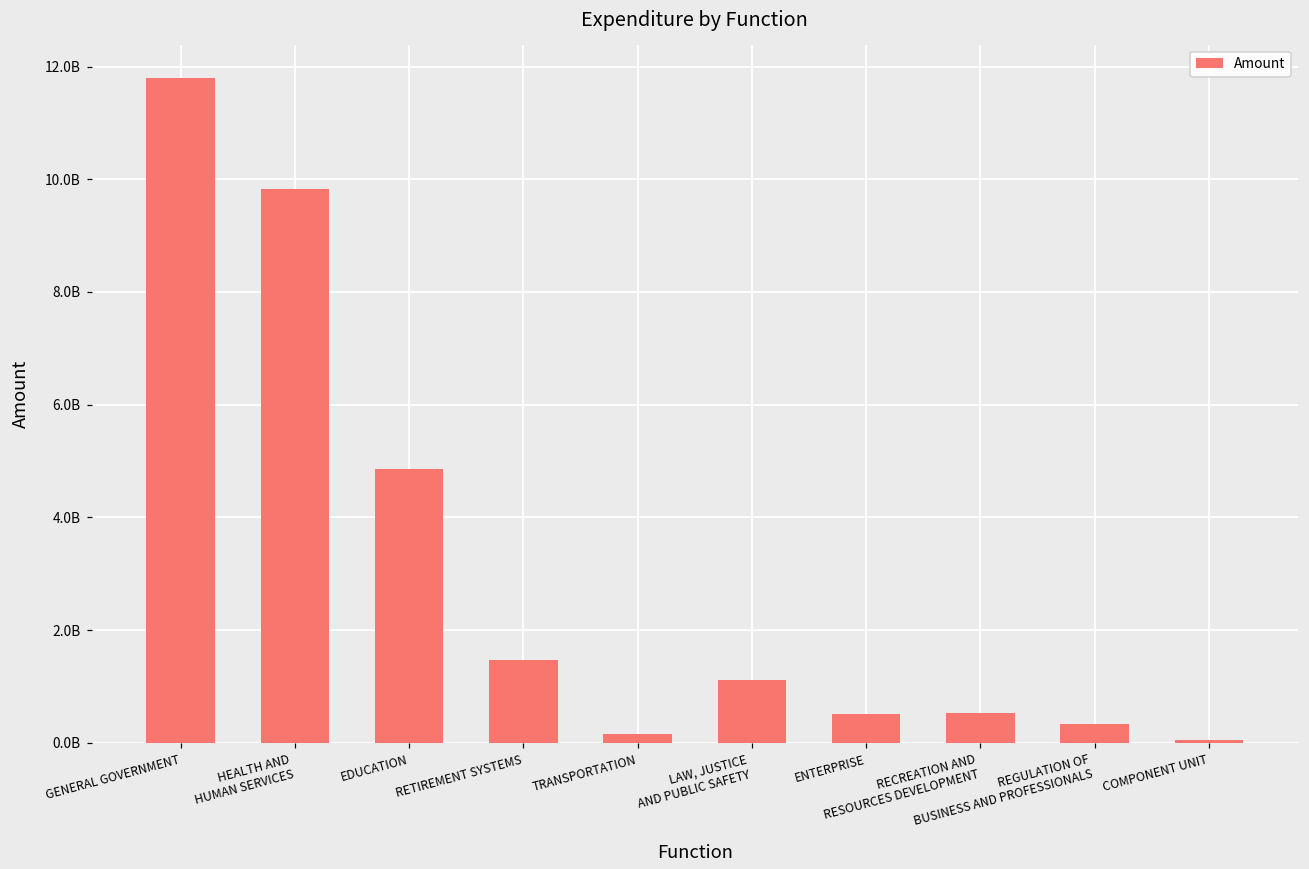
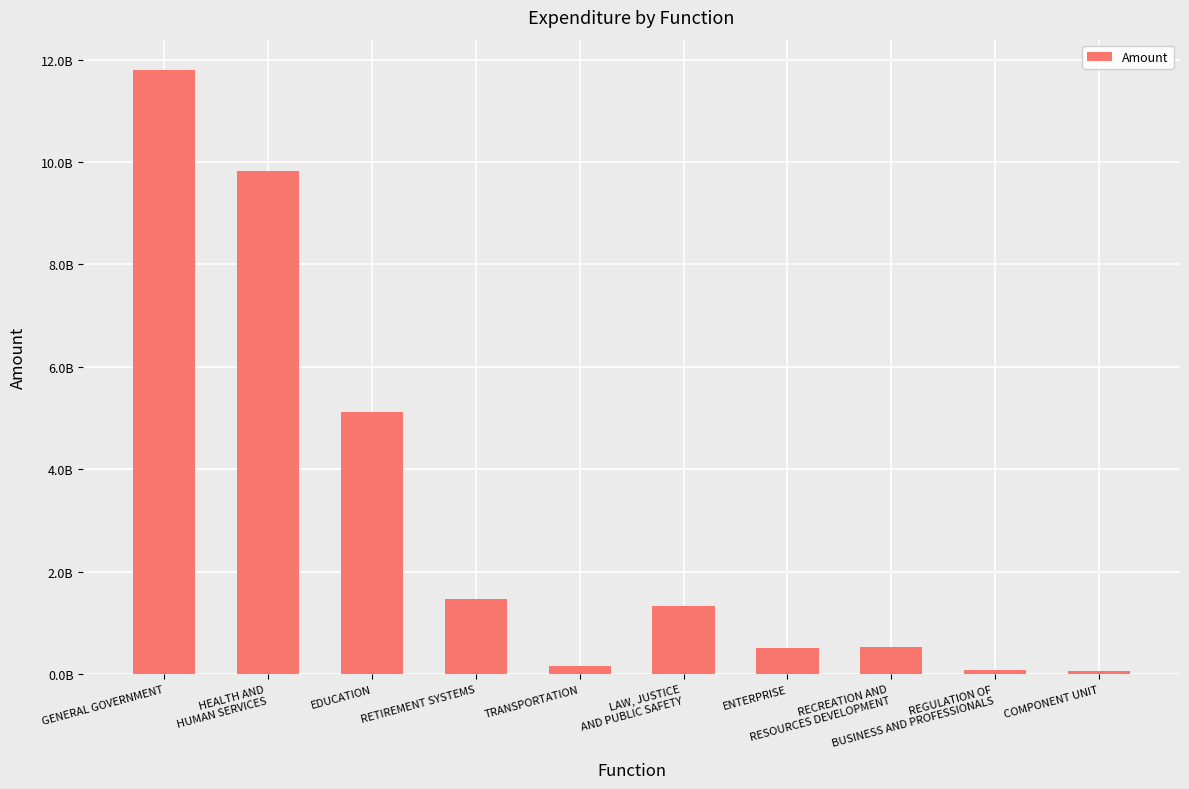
  {
    "GENERAL GOVERNMENT": 11800000000,
    "HEALTH AND HUMAN SERVICES": 9800000000,
-   "EDUCATION": 4900000000,
+   "EDUCATION": 5100000000,
    "RETIREMENT SYSTEMS": 1500000000,
    "TRANSPORTATION": 200000000,
-   "LAW, JUSTICE AND PUBLIC SAFETY": 1100000000,
+   "LAW, JUSTICE AND PUBLIC SAFETY": 1300000000,
    "ENTERPRISE": 500000000,
    "RECREATION AND RESOURCES DEVELOPMENT": 500000000,
-   "REGULATION OF BUSINESS AND PROFESSIONALS": 300000000,
+   "REGULATION OF BUSINESS AND PROFESSIONALS": 100000000,
    "COMPONENT UNIT": 100000000
  }
